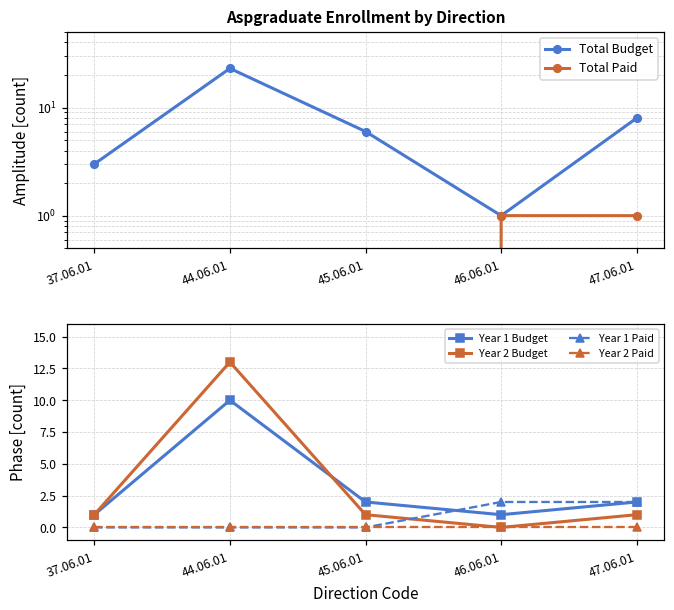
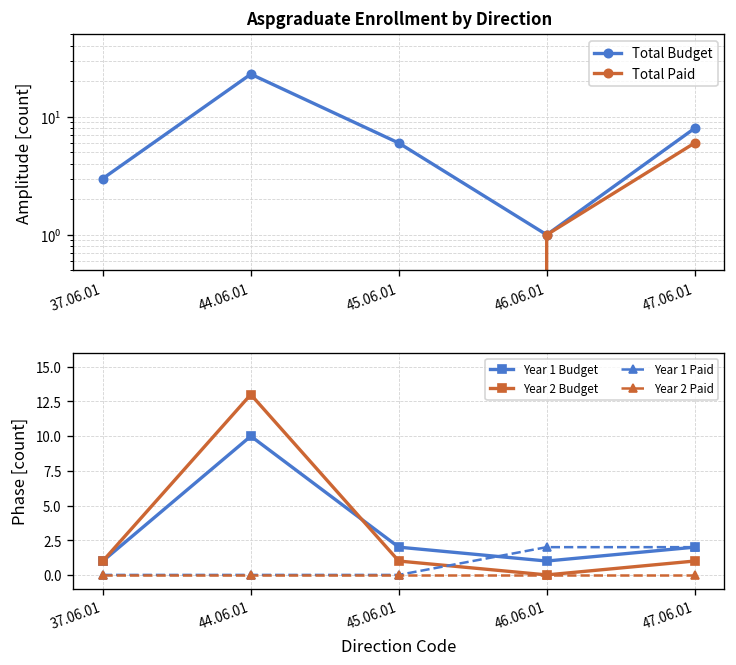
  {
    "Aspgraduate Enrollment by Direction": {
      "Total Budget": {
        "37.06.01": 3,
        "44.06.01": 23,
        "45.06.01": 6,
        "47.06.01": 8
      },
      "Total Paid": {
-       "47.06.01": 1
+       "47.06.01": 6
      }
    }
  }
